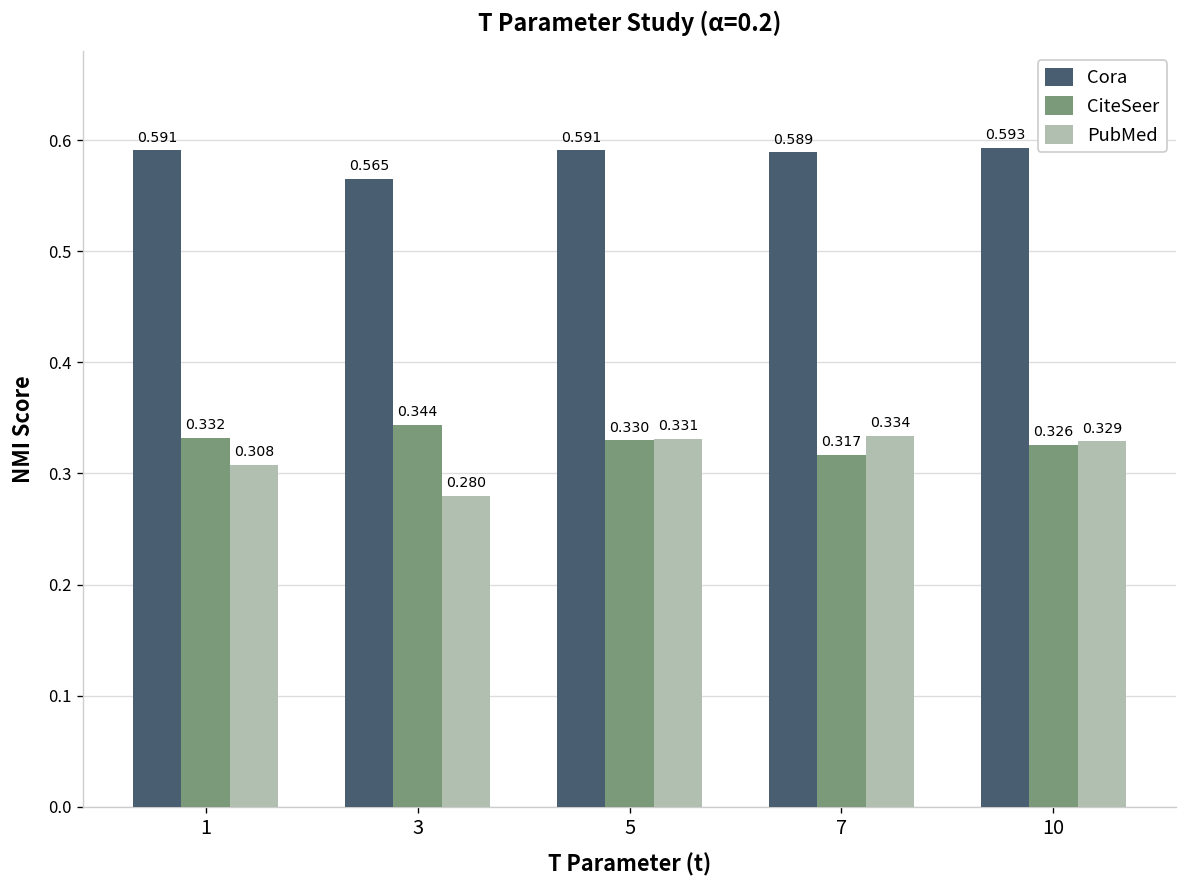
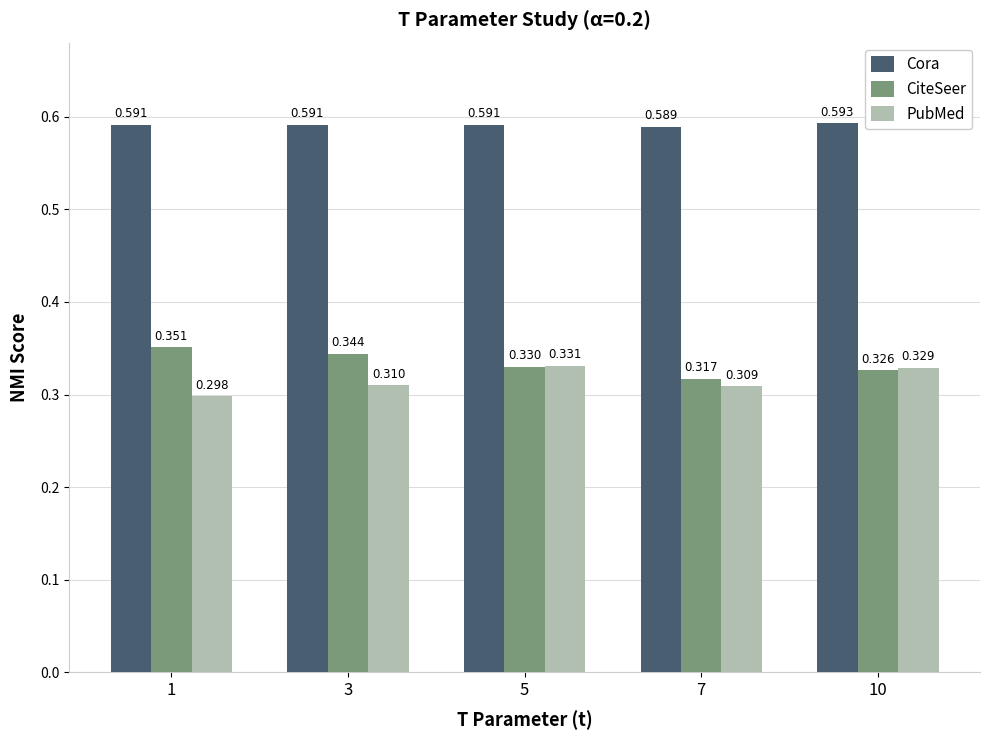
  {
    "Cora": {
      "1": 0.591,
-     "3": 0.565,
+     "3": 0.591,
      "5": 0.591,
      "7": 0.589,
      "10": 0.593
    },
    "CiteSeer": {
-     "1": 0.332,
+     "1": 0.351,
      "3": 0.344,
      "5": 0.330,
      "7": 0.317,
      "10": 0.326
    },
    "PubMed": {
-     "1": 0.308,
-     "3": 0.280,
+     "1": 0.298,
+     "3": 0.310,
      "5": 0.331,
-     "7": 0.334,
+     "7": 0.309,
      "10": 0.329
    }
  }
